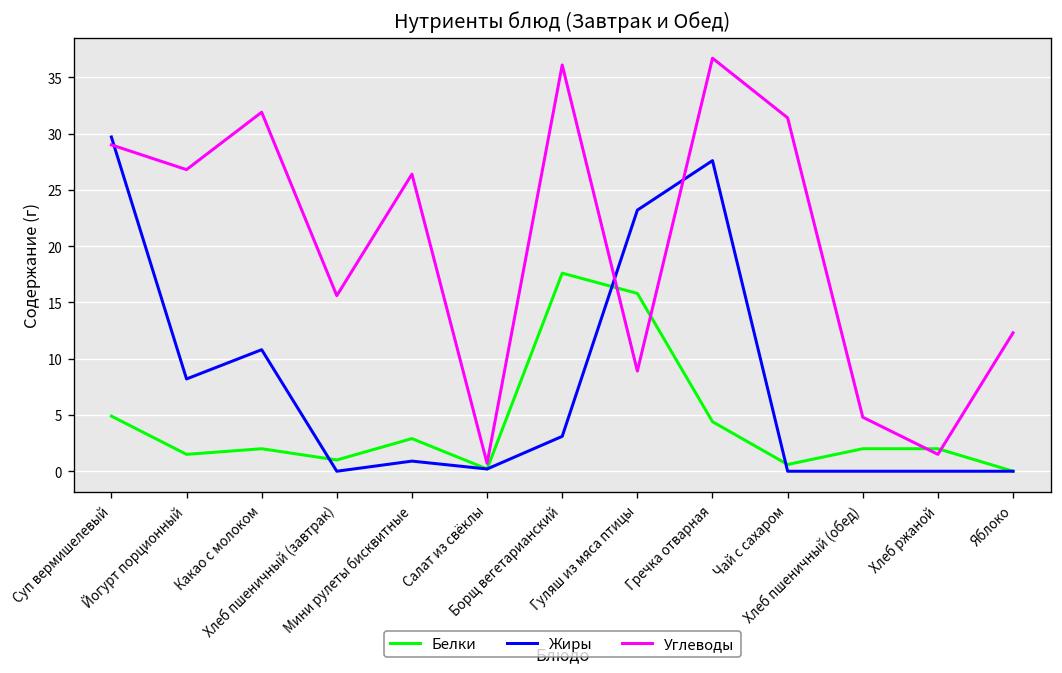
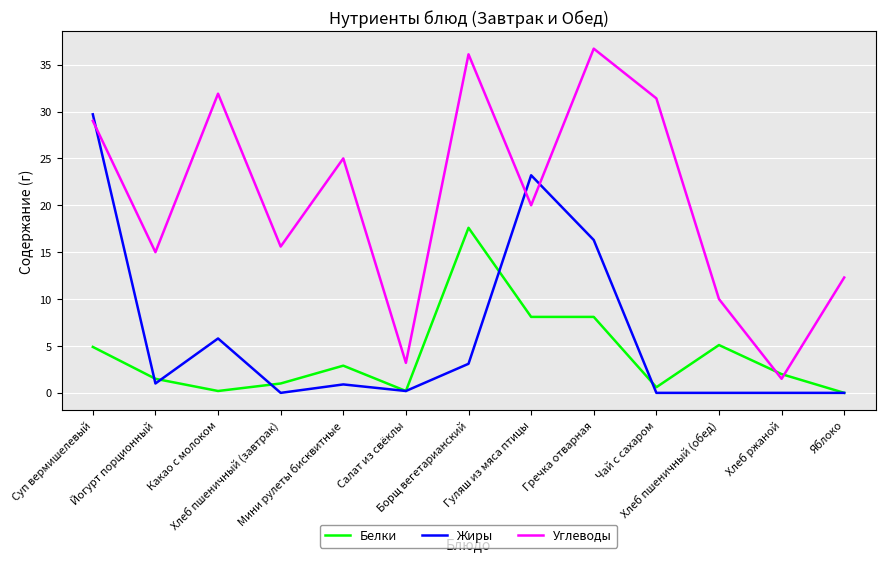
  {
    "Белки": {
      "Суп вермишелевый": 5,
      "Йогурт порционный": 2,
-     "Какао с молоком": 2,
+     "Какао с молоком": 0,
      "Хлеб пшеничный (завтрак)": 1,
      "Мини рулеты бисквитные": 3,
      "Борщ вегетарианский": 18,
-     "Гуляш из мяса птицы": 16,
-     "Гречка отварная": 4,
+     "Гуляш из мяса птицы": 8,
+     "Гречка отварная": 8,
      "Чай с сахаром": 1,
-     "Хлеб пшеничный (обед)": 2,
+     "Хлеб пшеничный (обед)": 5,
      "Хлеб ржаной": 2
    },
    "Жиры": {
      "Суп вермишелевый": 30,
-     "Йогурт порционный": 8,
-     "Какао с молоком": 11,
+     "Йогурт порционный": 1,
+     "Какао с молоком": 6,
      "Хлеб пшеничный (завтрак)": 0,
      "Мини рулеты бисквитные": 1,
      "Борщ вегетарианский": 3,
      "Гуляш из мяса птицы": 23,
-     "Гречка отварная": 28,
+     "Гречка отварная": 16,
      "Чай с сахаром": 0,
      "Хлеб пшеничный (обед)": 0,
      "Хлеб ржаной": 0
    },
    "Углеводы": {
      "Суп вермишелевый": 29,
-     "Йогурт порционный": 27,
+     "Йогурт порционный": 15,
      "Какао с молоком": 32,
      "Хлеб пшеничный (завтрак)": 16,
-     "Мини рулеты бисквитные": 26,
-     "Салат из свёклы": 1,
+     "Мини рулеты бисквитные": 25,
+     "Салат из свёклы": 3,
      "Борщ вегетарианский": 36,
-     "Гуляш из мяса птицы": 9,
+     "Гуляш из мяса птицы": 20,
      "Гречка отварная": 37,
      "Чай с сахаром": 31,
-     "Хлеб пшеничный (обед)": 5,
+     "Хлеб пшеничный (обед)": 10,
      "Хлеб ржаной": 2,
      "Яблоко": 12
    }
  }
